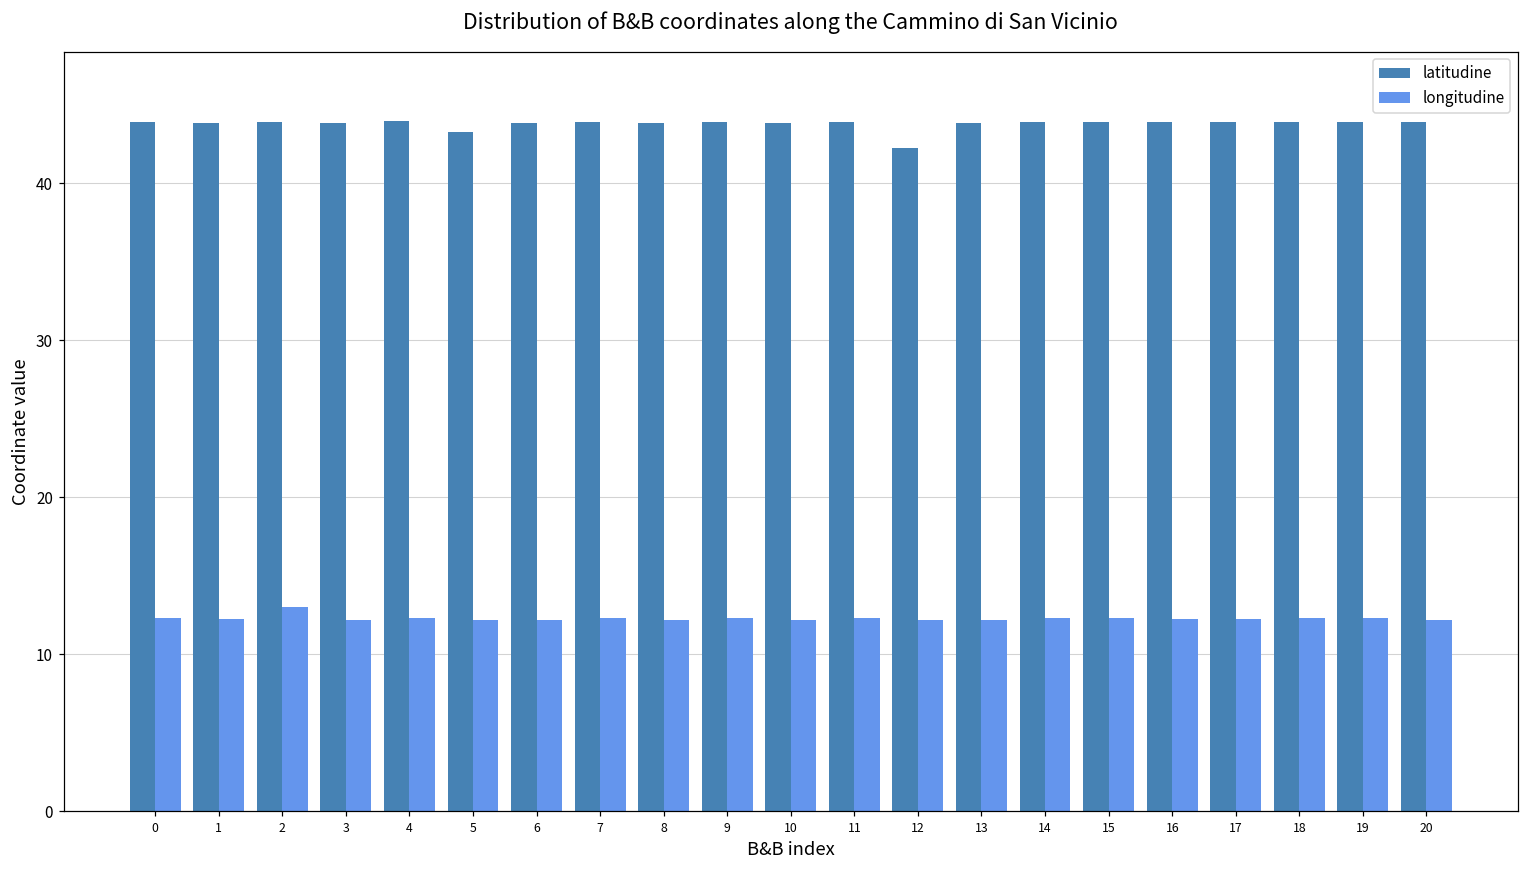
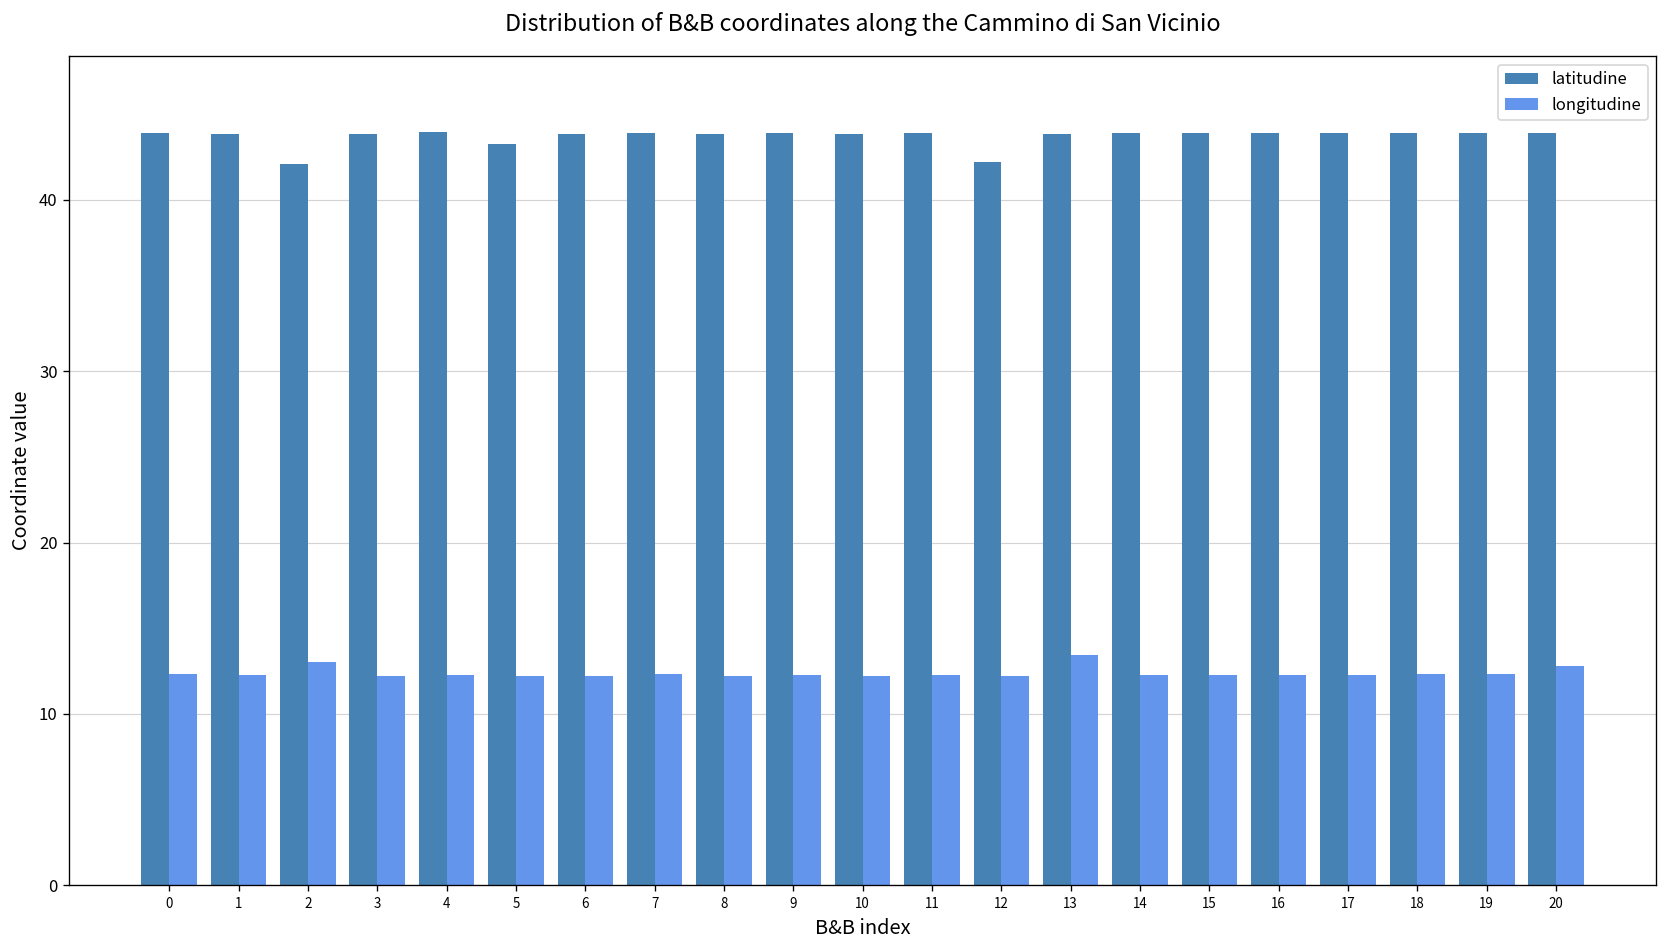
  {
    "latitudine": {
      "0": 43.9,
      "1": 43.8,
-     "2": 43.9,
+     "2": 42.1,
      "3": 43.9,
      "4": 44.0,
      "5": 43.3,
      "6": 43.9,
      "7": 43.9,
      "8": 43.8,
      "9": 43.9,
      "10": 43.8,
      "11": 43.9,
      "12": 42.2,
      "13": 43.9,
      "14": 43.9,
      "15": 43.9,
      "16": 43.9,
      "17": 43.9,
      "18": 43.9,
      "19": 43.9,
      "20": 43.9
    },
    "longitudine": {
      "0": 12.3,
      "1": 12.2,
      "2": 13.0,
      "3": 12.2,
      "4": 12.3,
      "5": 12.2,
      "6": 12.2,
      "7": 12.3,
      "8": 12.2,
      "9": 12.3,
      "10": 12.2,
      "11": 12.3,
      "12": 12.2,
-     "13": 12.2,
+     "13": 13.4,
      "14": 12.3,
      "15": 12.3,
      "16": 12.2,
      "17": 12.3,
      "18": 12.3,
      "19": 12.3,
-     "20": 12.2
+     "20": 12.8
    }
  }
